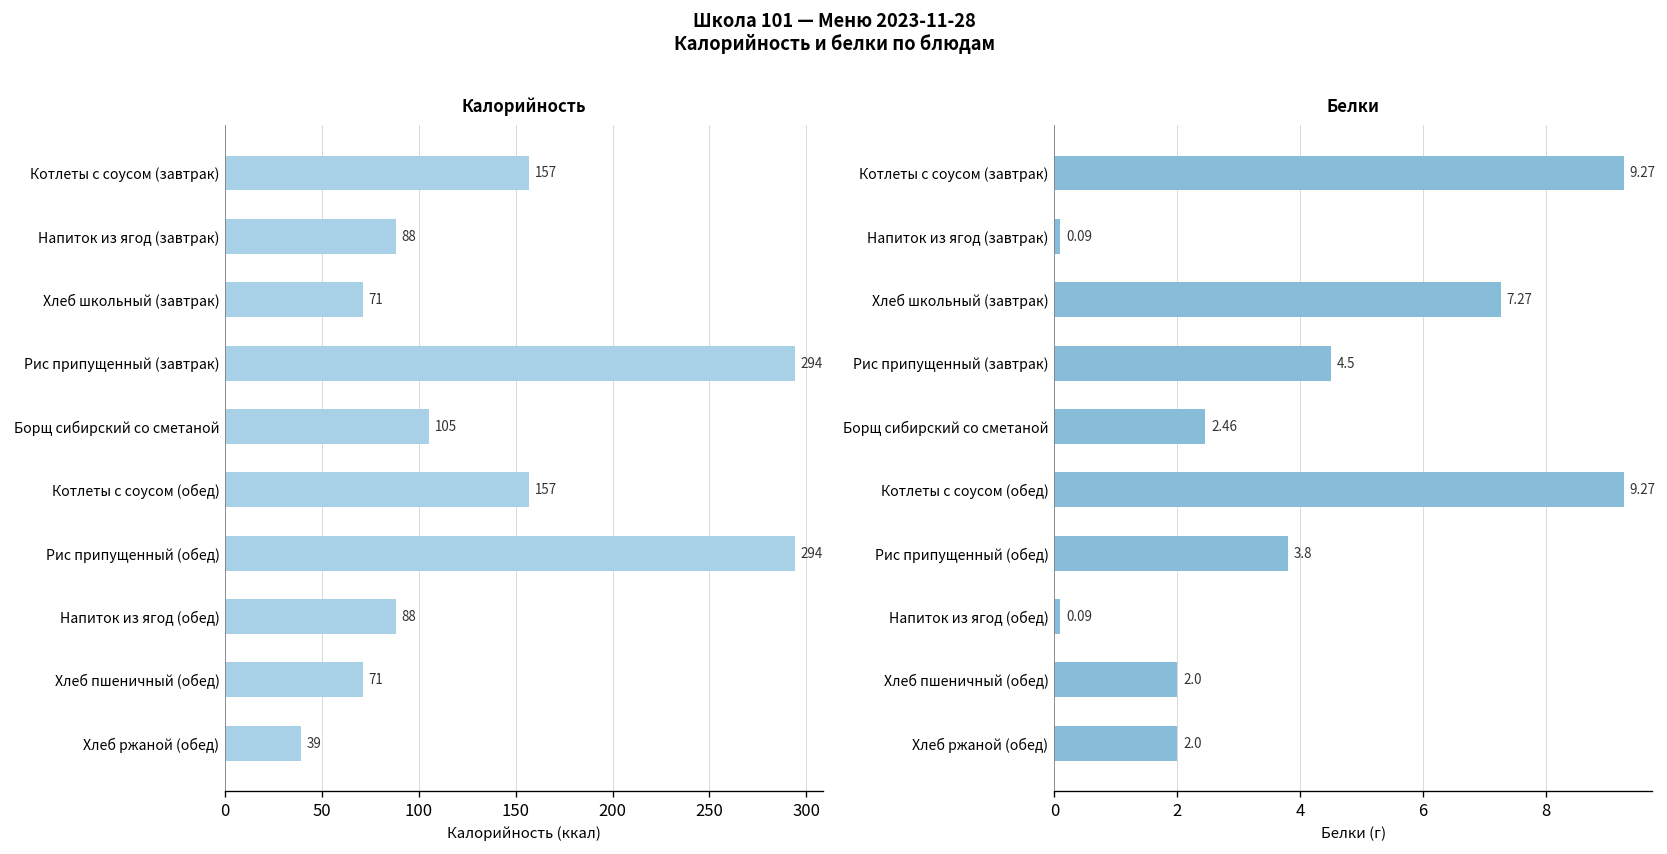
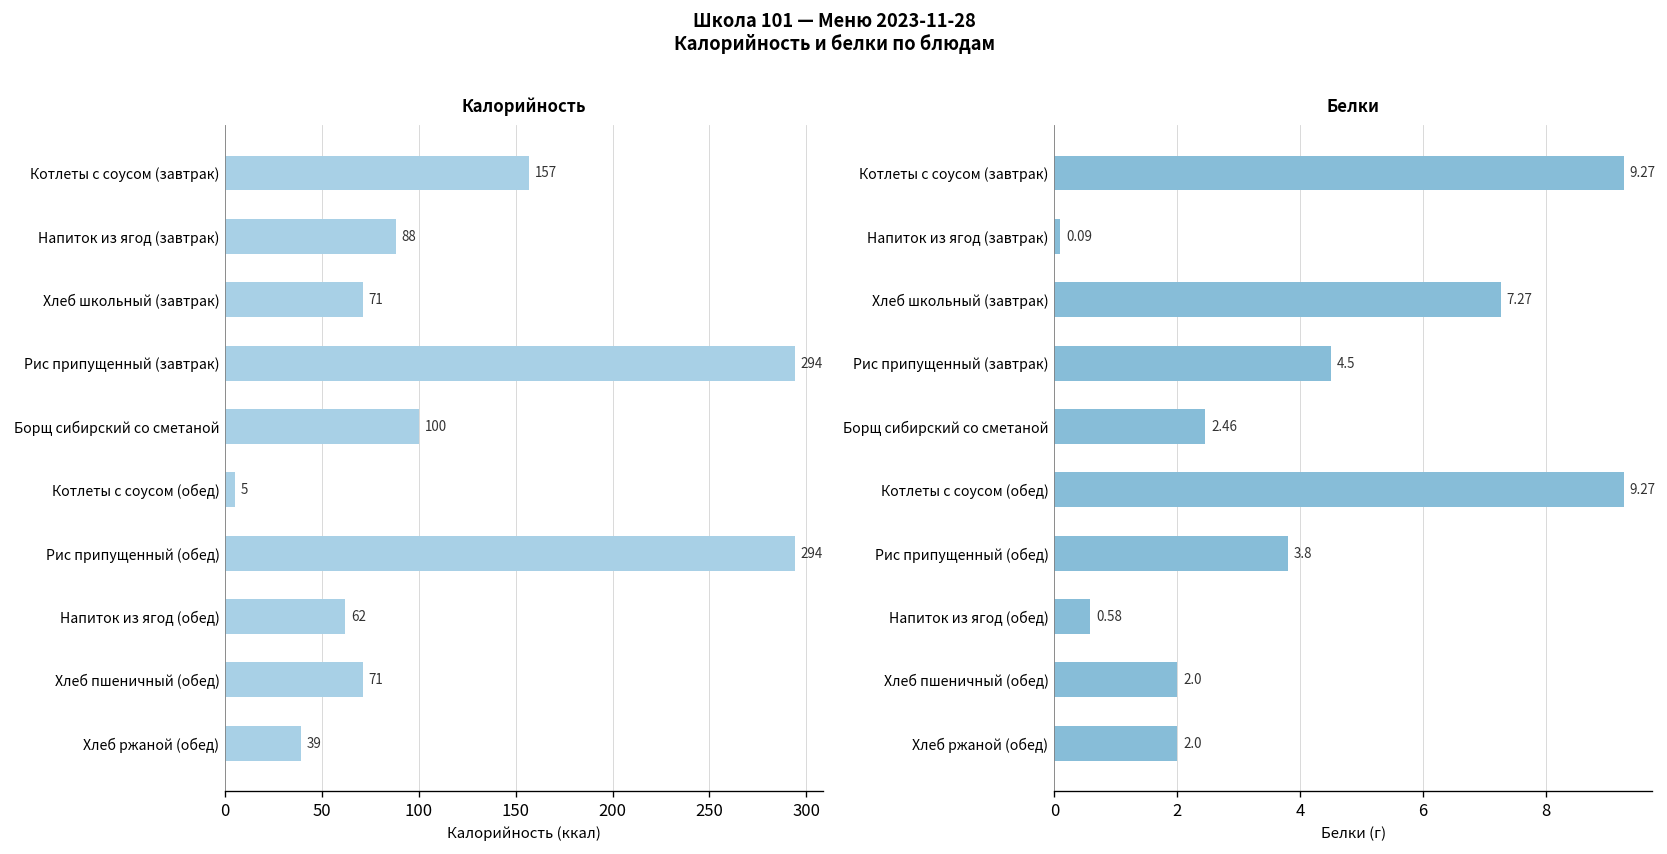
  {
    "Калорийность": {
      "Котлеты с соусом (завтрак)": 157,
      "Напиток из ягод (завтрак)": 88,
      "Хлеб школьный (завтрак)": 71,
      "Рис припущенный (завтрак)": 294,
-     "Борщ сибирский со сметаной": 105,
-     "Котлеты с соусом (обед)": 157,
+     "Борщ сибирский со сметаной": 100,
+     "Котлеты с соусом (обед)": 5,
      "Рис припущенный (обед)": 294,
-     "Напиток из ягод (обед)": 88,
+     "Напиток из ягод (обед)": 62,
      "Хлеб пшеничный (обед)": 71,
      "Хлеб ржаной (обед)": 39
    },
    "Белки": {
      "Котлеты с соусом (завтрак)": 9.27,
      "Напиток из ягод (завтрак)": 0.09,
      "Хлеб школьный (завтрак)": 7.27,
      "Рис припущенный (завтрак)": 4.5,
      "Борщ сибирский со сметаной": 2.46,
      "Котлеты с соусом (обед)": 9.27,
      "Рис припущенный (обед)": 3.8,
-     "Напиток из ягод (обед)": 0.09,
+     "Напиток из ягод (обед)": 0.58,
      "Хлеб пшеничный (обед)": 2.0,
      "Хлеб ржаной (обед)": 2.0
    }
  }
